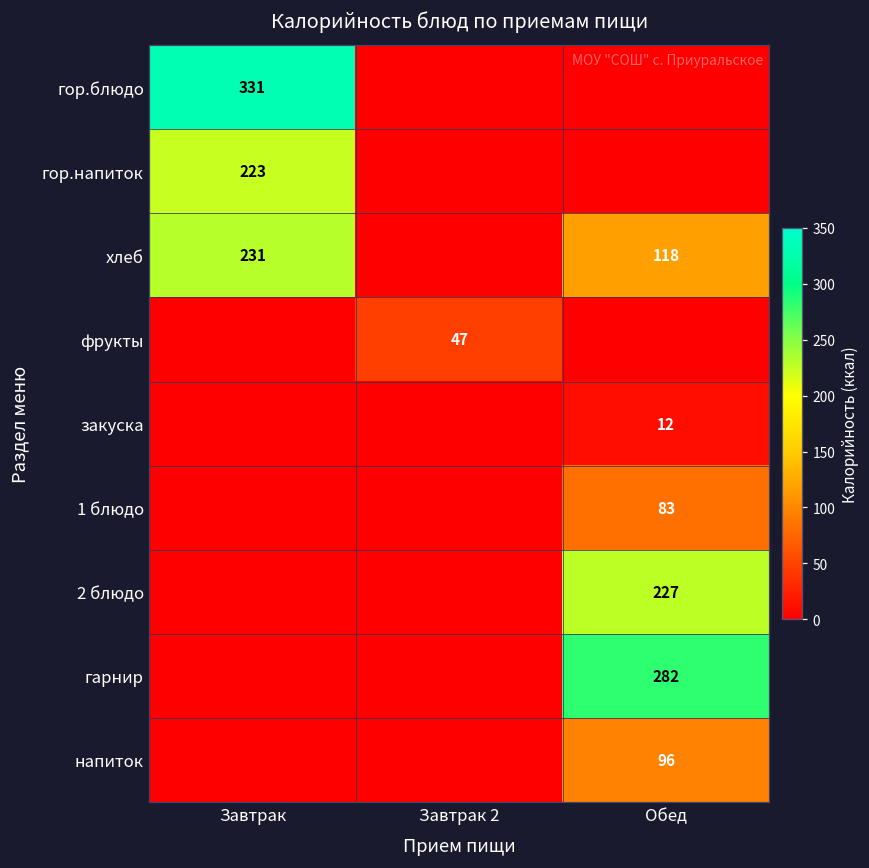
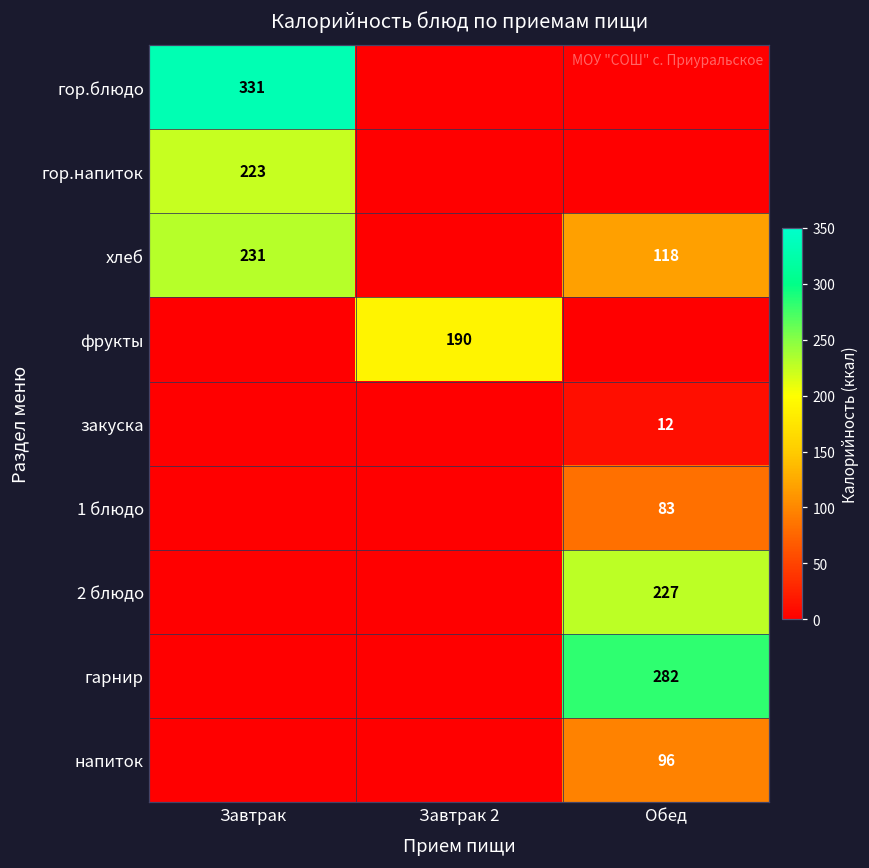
  {
    "гор.блюдо": {
      "Завтрак": 331
    },
    "гор.напиток": {
      "Завтрак": 223
    },
    "хлеб": {
      "Завтрак": 231,
      "Обед": 118
    },
    "фрукты": {
-     "Завтрак 2": 47
+     "Завтрак 2": 190
    },
    "закуска": {
      "Обед": 12
    },
    "1 блюдо": {
      "Обед": 83
    },
    "2 блюдо": {
      "Обед": 227
    },
    "гарнир": {
      "Обед": 282
    },
    "напиток": {
      "Обед": 96
    }
  }
